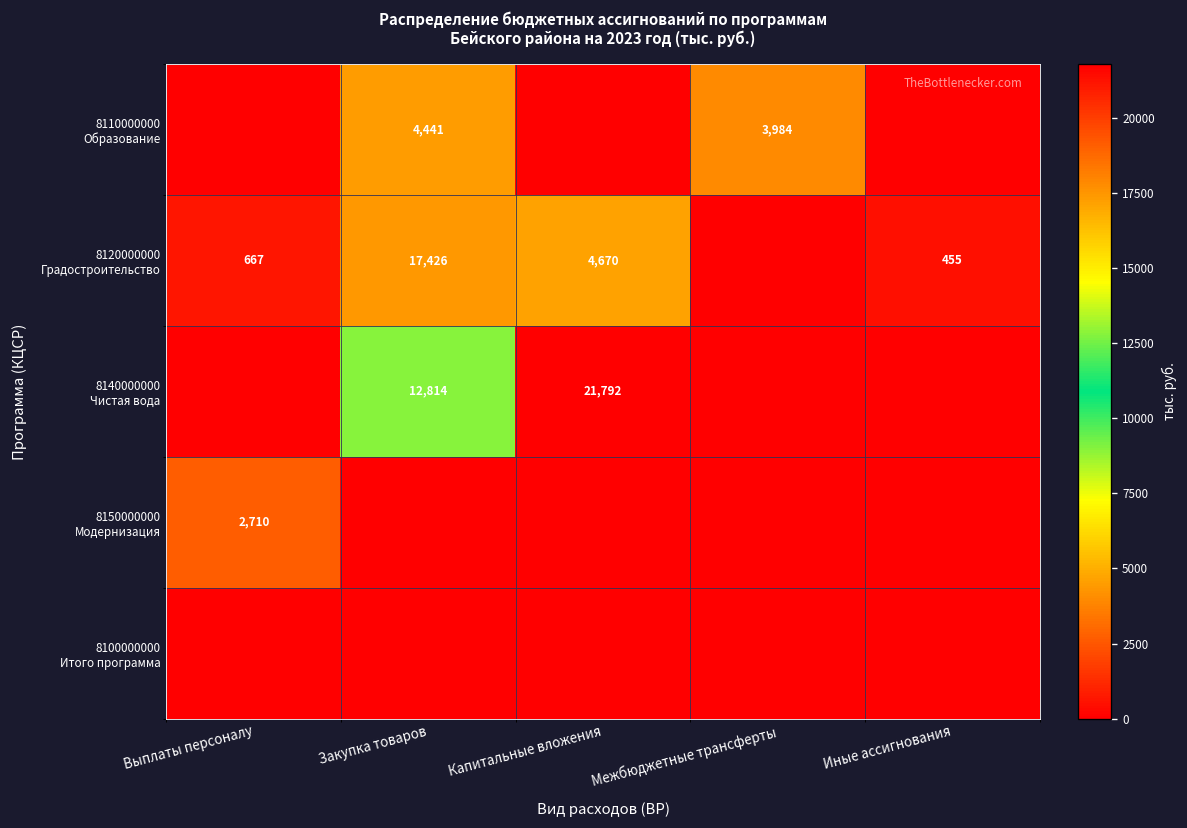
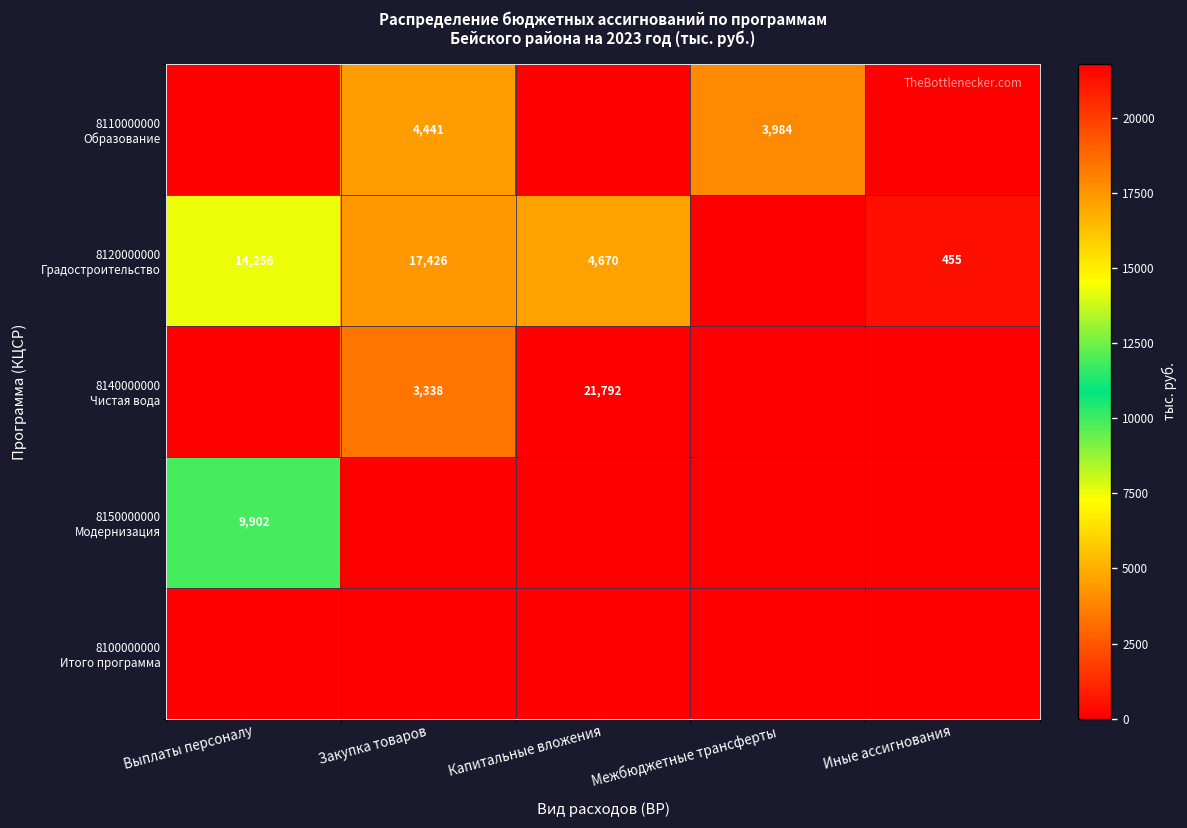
  {
    "8110000000 Образование": {
      "Закупка товаров": "4,441",
      "Межбюджетные трансферты": "3,984"
    },
    "8120000000 Градостроительство": {
-     "Выплаты персоналу": "667",
+     "Выплаты персоналу": "14,256",
      "Закупка товаров": "17,426",
      "Капитальные вложения": "4,670",
      "Иные ассигнования": "455"
    },
    "8140000000 Чистая вода": {
-     "Закупка товаров": "12,814",
+     "Закупка товаров": "3,338",
      "Капитальные вложения": "21,792"
    },
    "8150000000 Модернизация": {
-     "Выплаты персоналу": "2,710"
+     "Выплаты персоналу": "9,902"
    }
  }
